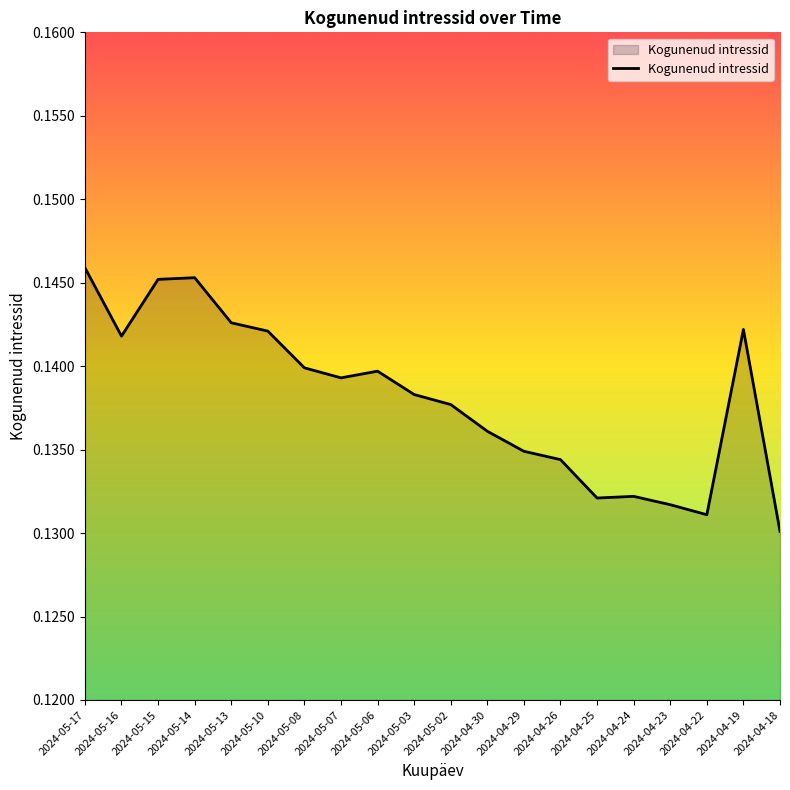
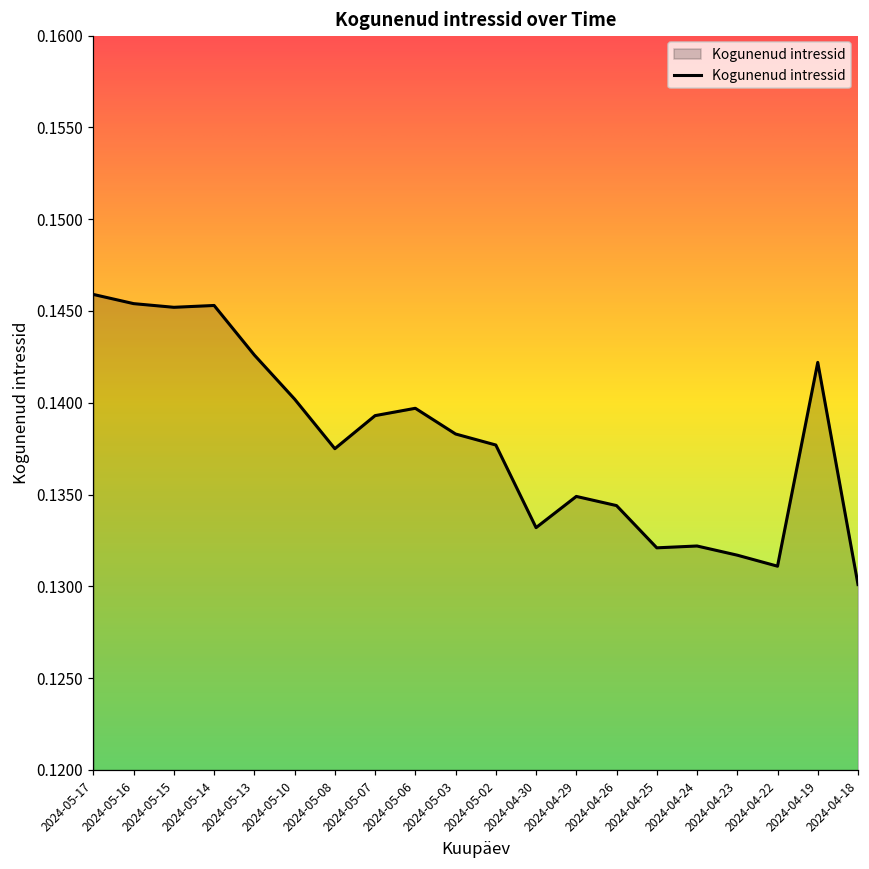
  {
    "2024-05-17": 0.1459,
-   "2024-05-16": 0.1418,
+   "2024-05-16": 0.1454,
    "2024-05-15": 0.1452,
    "2024-05-14": 0.1453,
    "2024-05-13": 0.1426,
-   "2024-05-10": 0.1421,
-   "2024-05-08": 0.1399,
+   "2024-05-10": 0.1402,
+   "2024-05-08": 0.1375,
    "2024-05-07": 0.1393,
    "2024-05-06": 0.1397,
    "2024-05-03": 0.1383,
    "2024-05-02": 0.1377,
-   "2024-04-30": 0.1361,
+   "2024-04-30": 0.1332,
    "2024-04-29": 0.1349,
    "2024-04-26": 0.1344,
    "2024-04-25": 0.1321,
    "2024-04-24": 0.1322,
    "2024-04-23": 0.1317,
    "2024-04-22": 0.1311,
    "2024-04-19": 0.1422,
    "2024-04-18": 0.1301
  }
